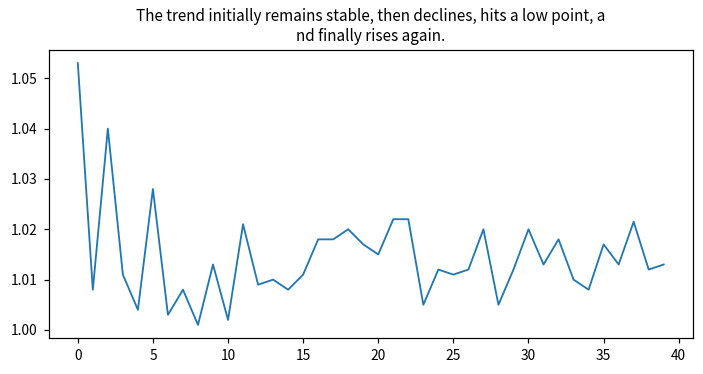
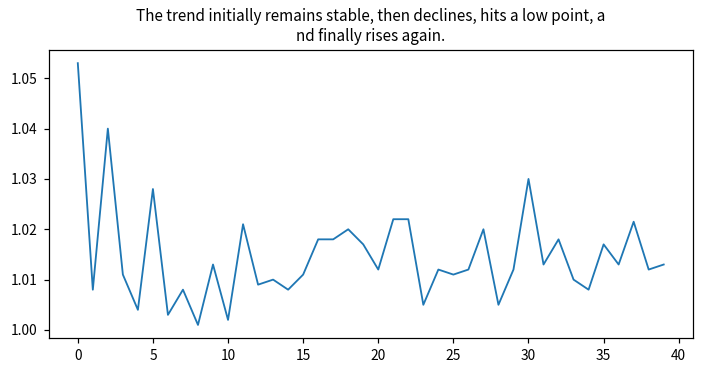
  {
    "0": 1.053,
    "5": 1.028,
    "10": 1.002,
    "15": 1.011,
-   "20": 1.015,
+   "20": 1.012,
    "25": 1.011,
-   "30": 1.02,
+   "30": 1.03,
    "35": 1.017
  }
